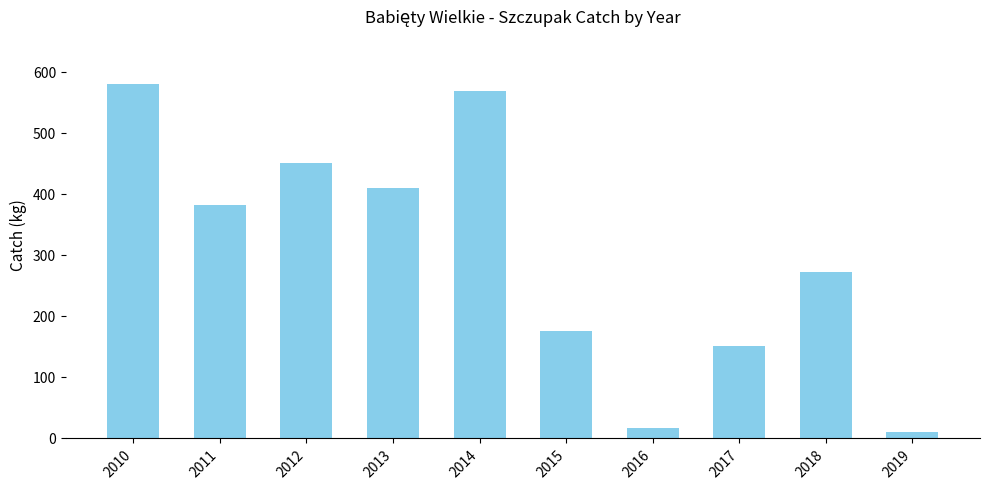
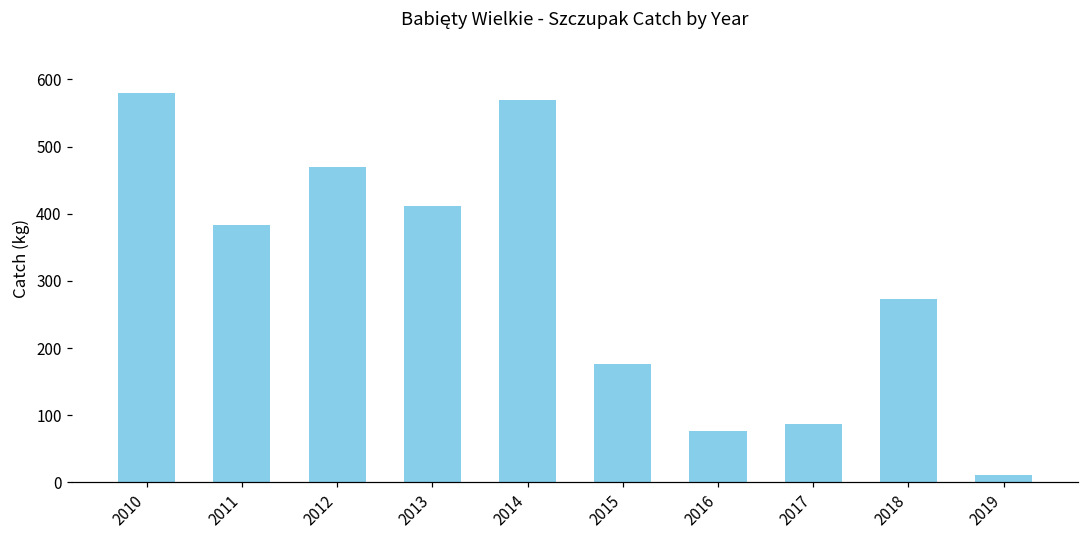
  {
    "2010": 580,
    "2011": 380,
-   "2012": 450,
+   "2012": 470,
    "2013": 410,
    "2014": 570,
    "2015": 180,
-   "2016": 20,
-   "2017": 150,
+   "2016": 80,
+   "2017": 90,
    "2018": 270,
    "2019": 10
  }
